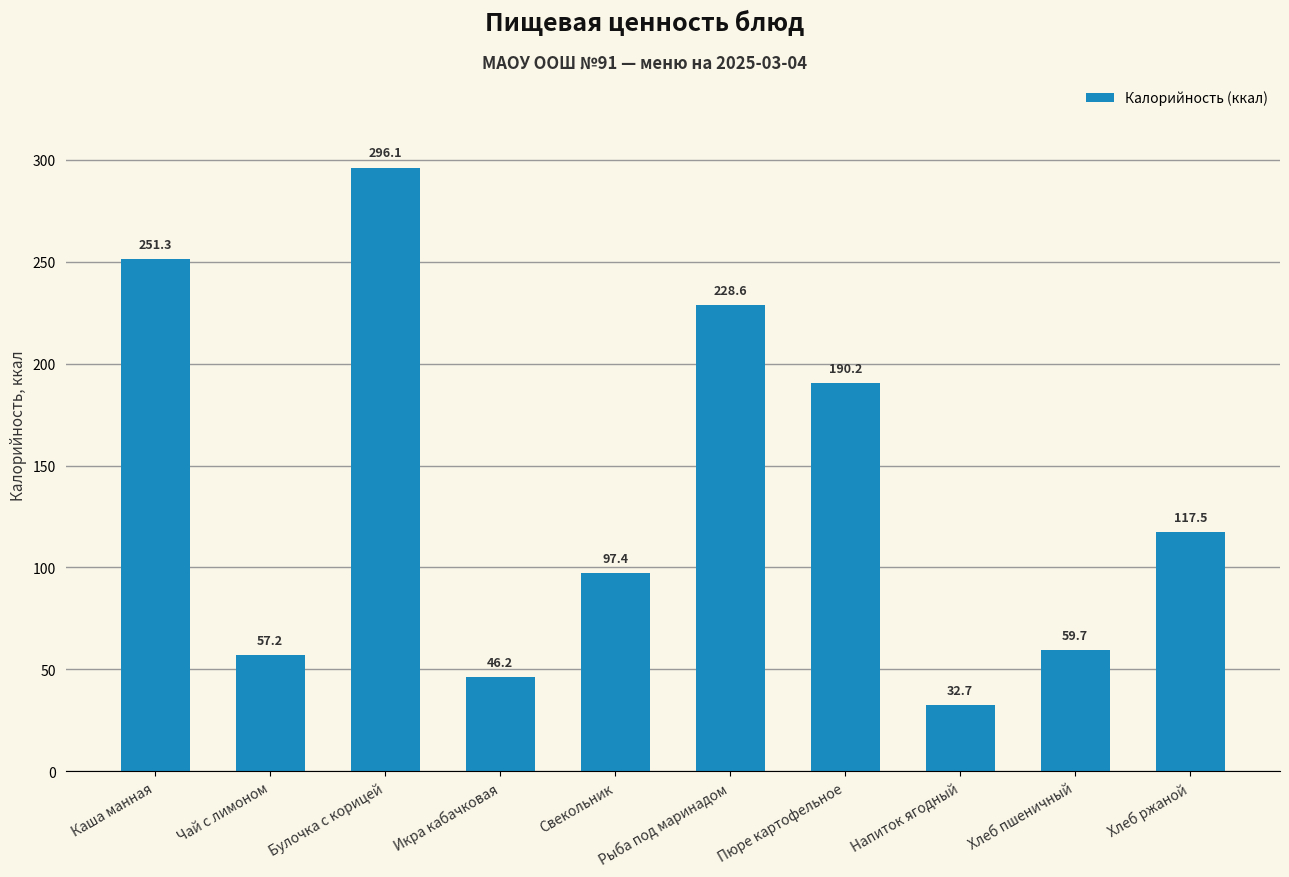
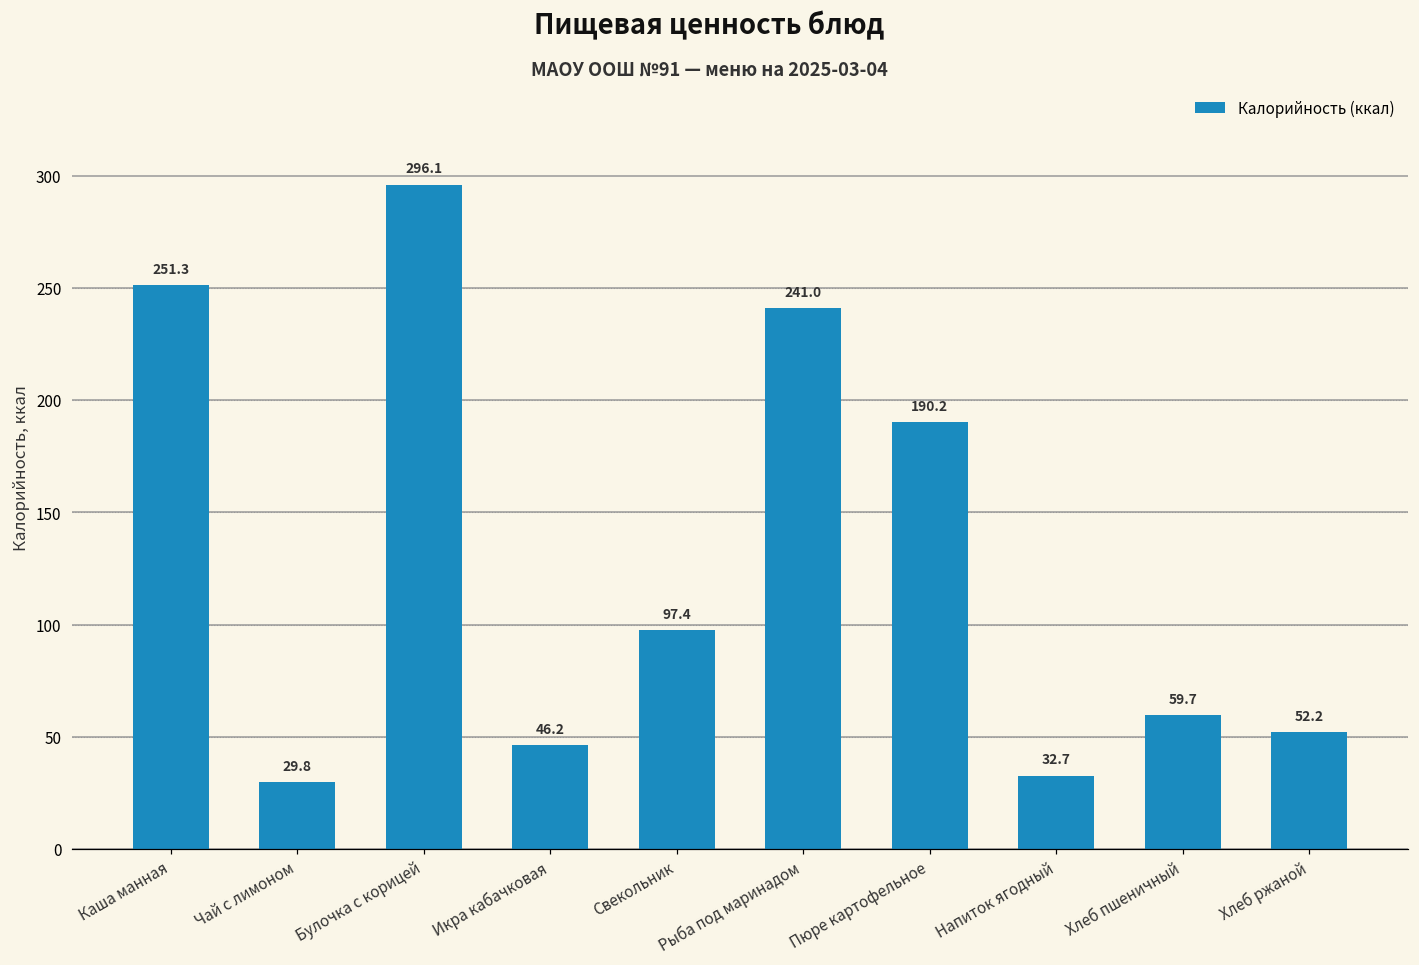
  {
    "Каша манная": 251.3,
-   "Чай с лимоном": 57.2,
+   "Чай с лимоном": 29.8,
    "Булочка с корицей": 296.1,
    "Икра кабачковая": 46.2,
    "Свекольник": 97.4,
-   "Рыба под маринадом": 228.6,
+   "Рыба под маринадом": 241.0,
    "Пюре картофельное": 190.2,
    "Напиток ягодный": 32.7,
    "Хлеб пшеничный": 59.7,
-   "Хлеб ржаной": 117.5
+   "Хлеб ржаной": 52.2
  }
